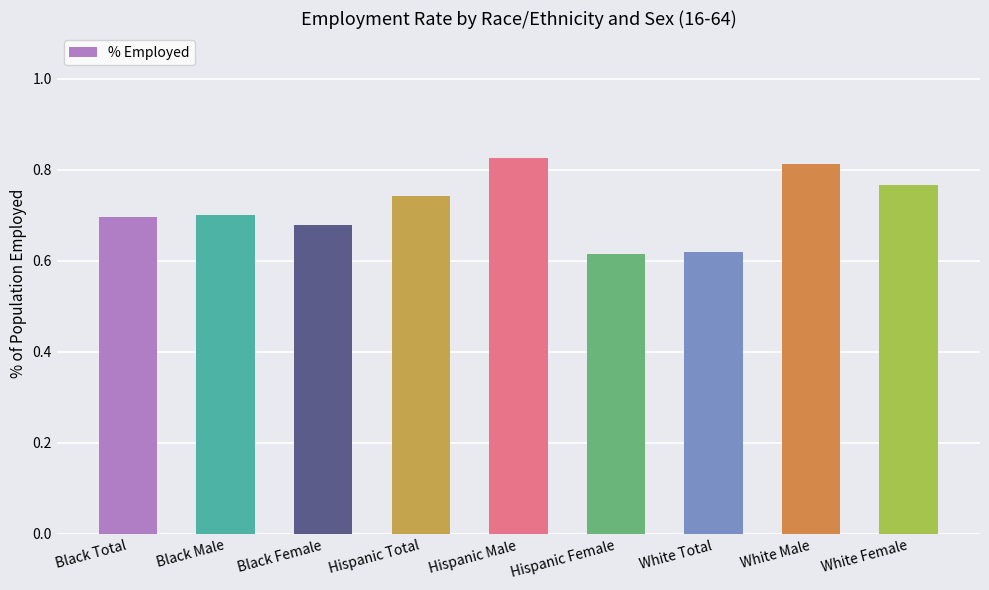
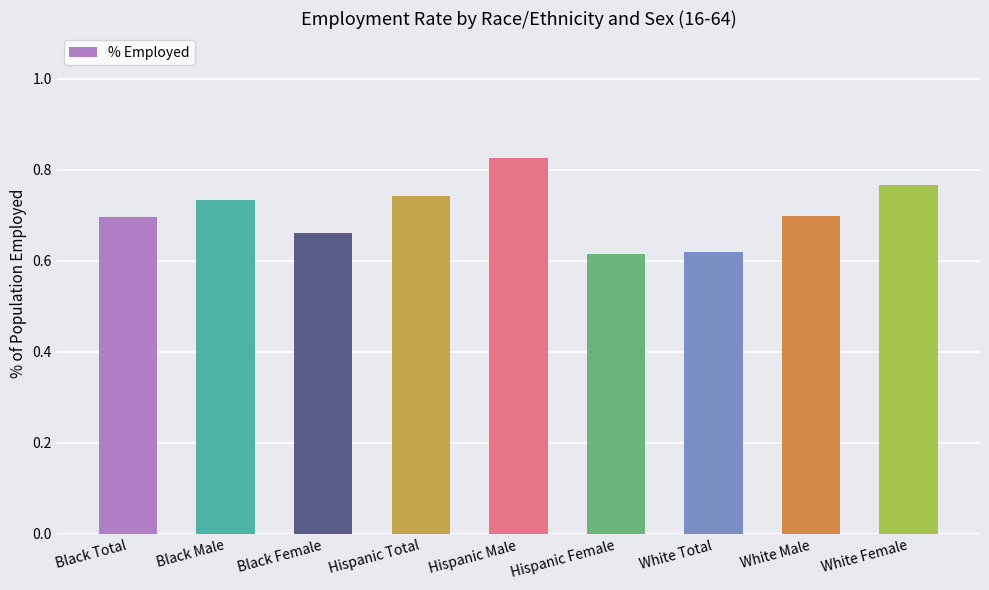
  {
    "Black Total": 0.70,
-   "Black Male": 0.70,
-   "Black Female": 0.68,
+   "Black Male": 0.73,
+   "Black Female": 0.66,
    "Hispanic Total": 0.74,
    "Hispanic Male": 0.83,
    "Hispanic Female": 0.62,
    "White Total": 0.62,
-   "White Male": 0.81,
+   "White Male": 0.70,
    "White Female": 0.77
  }
